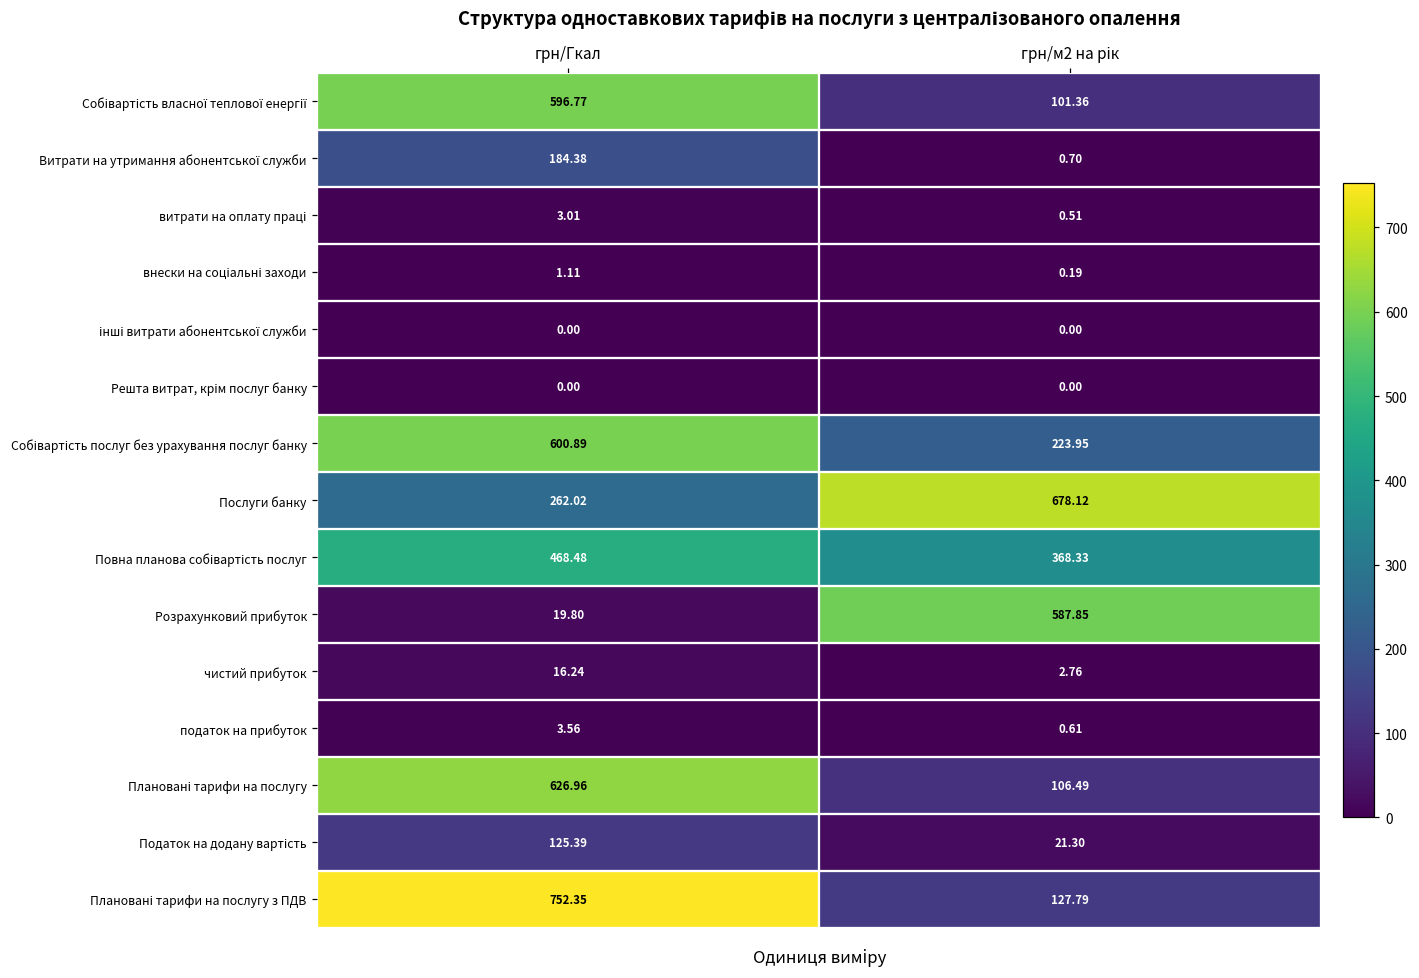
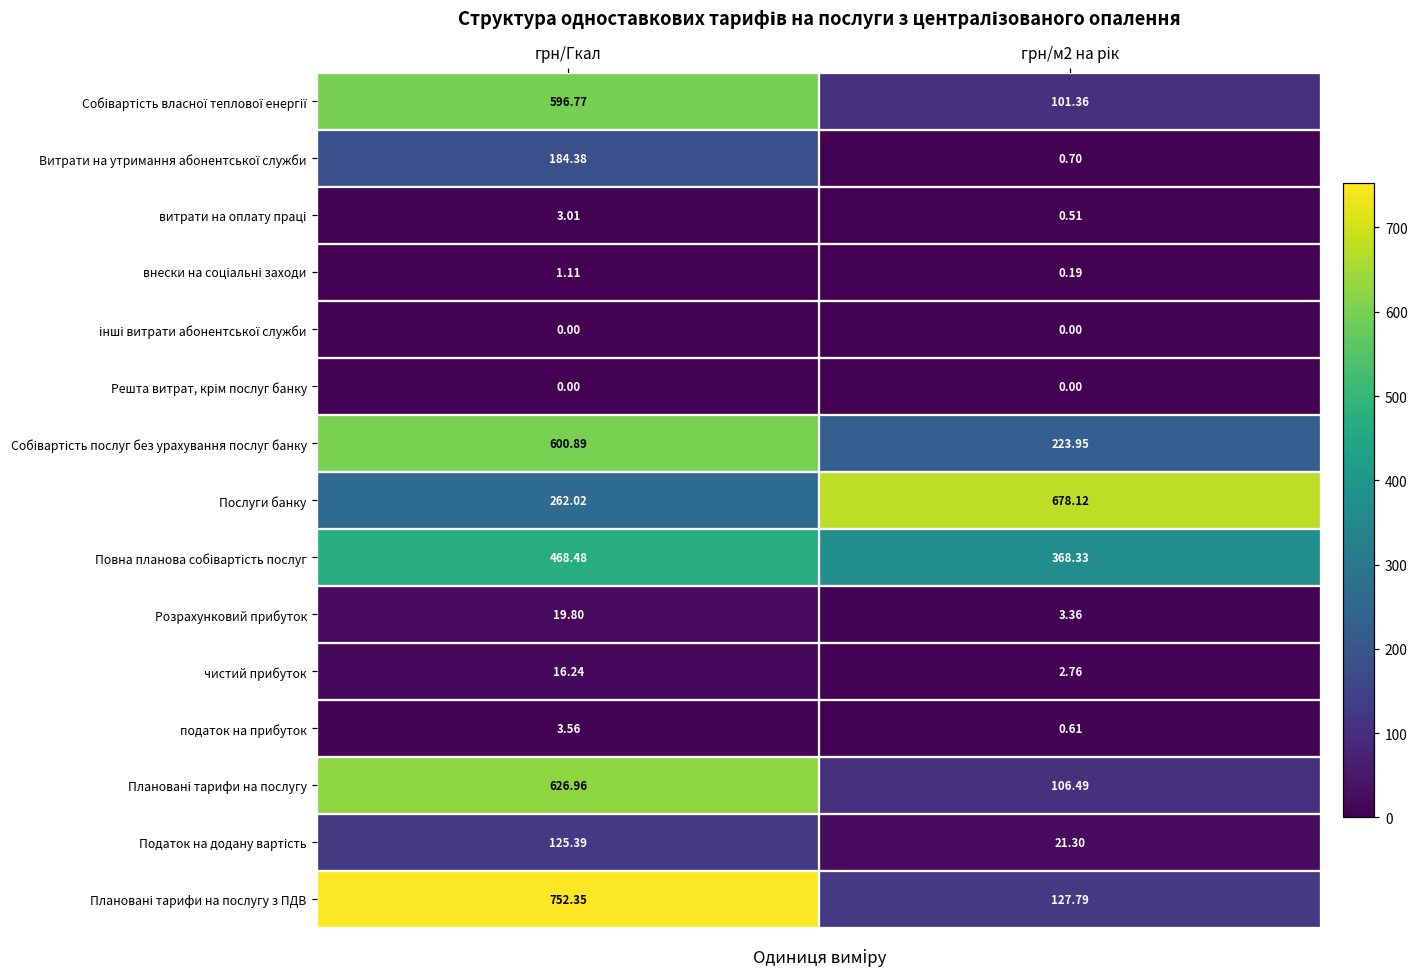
  {
    "Собівартість власної теплової енергії": {
      "грн/Гкал": 596.77,
      "грн/м2 на рік": 101.36
    },
    "Витрати на утримання абонентської служби": {
      "грн/Гкал": 184.38,
      "грн/м2 на рік": 0.70
    },
    "витрати на оплату праці": {
      "грн/Гкал": 3.01,
      "грн/м2 на рік": 0.51
    },
    "внески на соціальні заходи": {
      "грн/Гкал": 1.11,
      "грн/м2 на рік": 0.19
    },
    "інші витрати абонентської служби": {
      "грн/Гкал": 0.00,
      "грн/м2 на рік": 0.00
    },
    "Решта витрат, крім послуг банку": {
      "грн/Гкал": 0.00,
      "грн/м2 на рік": 0.00
    },
    "Собівартість послуг без урахування послуг банку": {
      "грн/Гкал": 600.89,
      "грн/м2 на рік": 223.95
    },
    "Послуги банку": {
      "грн/Гкал": 262.02,
      "грн/м2 на рік": 678.12
    },
    "Повна планова собівартість послуг": {
      "грн/Гкал": 468.48,
      "грн/м2 на рік": 368.33
    },
    "Розрахунковий прибуток": {
      "грн/Гкал": 19.80,
-     "грн/м2 на рік": 587.85
+     "грн/м2 на рік": 3.36
    },
    "чистий прибуток": {
      "грн/Гкал": 16.24,
      "грн/м2 на рік": 2.76
    },
    "податок на прибуток": {
      "грн/Гкал": 3.56,
      "грн/м2 на рік": 0.61
    },
    "Плановані тарифи на послугу": {
      "грн/Гкал": 626.96,
      "грн/м2 на рік": 106.49
    },
    "Податок на додану вартість": {
      "грн/Гкал": 125.39,
      "грн/м2 на рік": 21.30
    },
    "Плановані тарифи на послугу з ПДВ": {
      "грн/Гкал": 752.35,
      "грн/м2 на рік": 127.79
    }
  }
